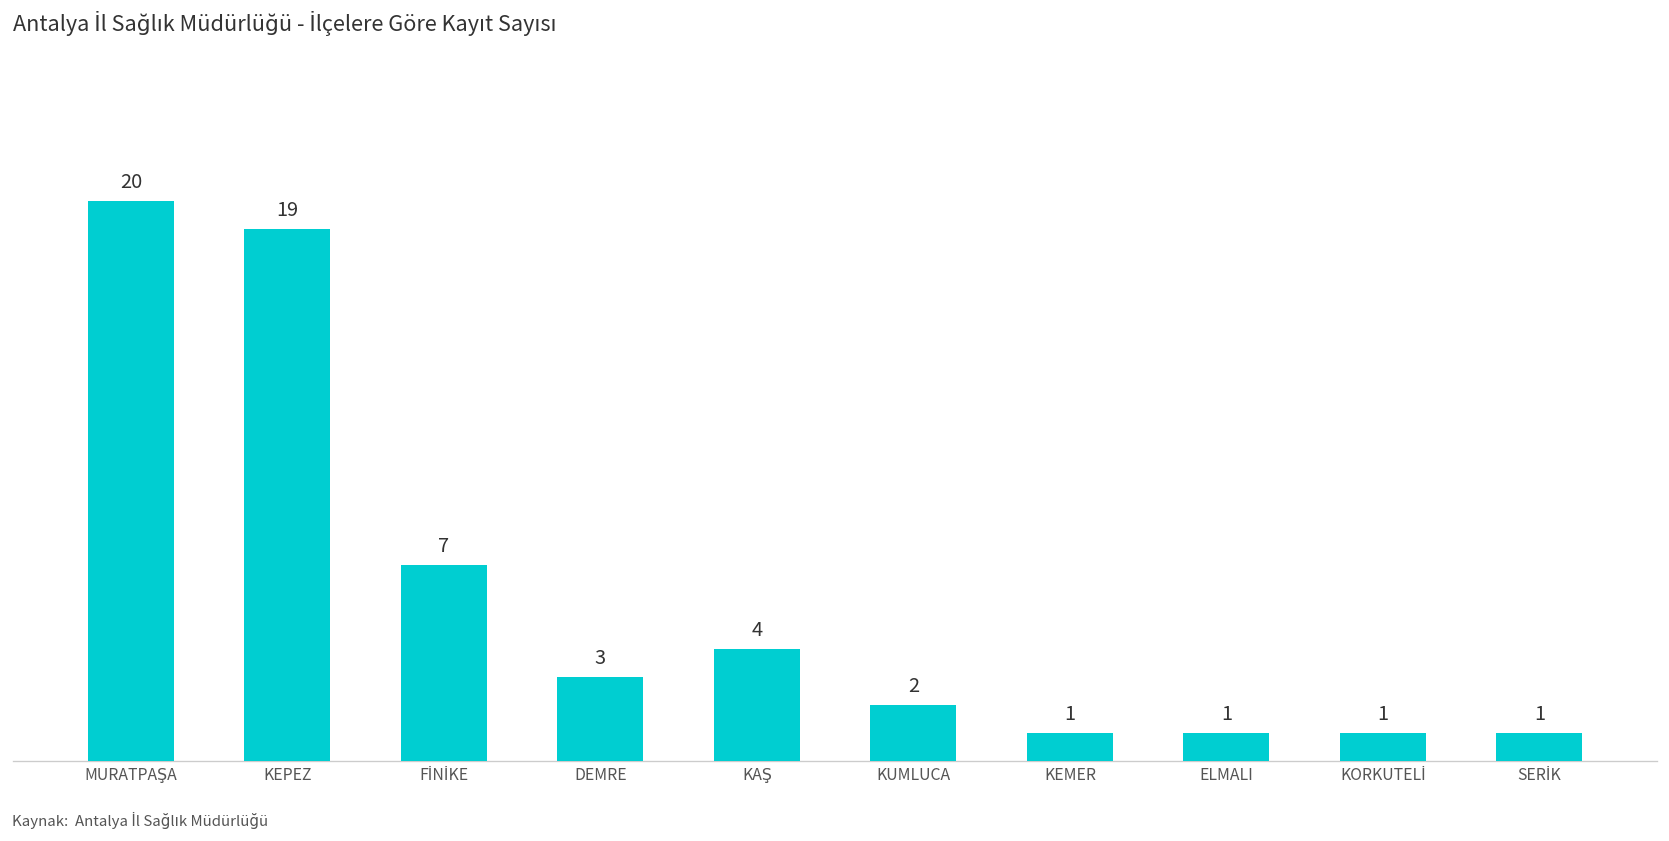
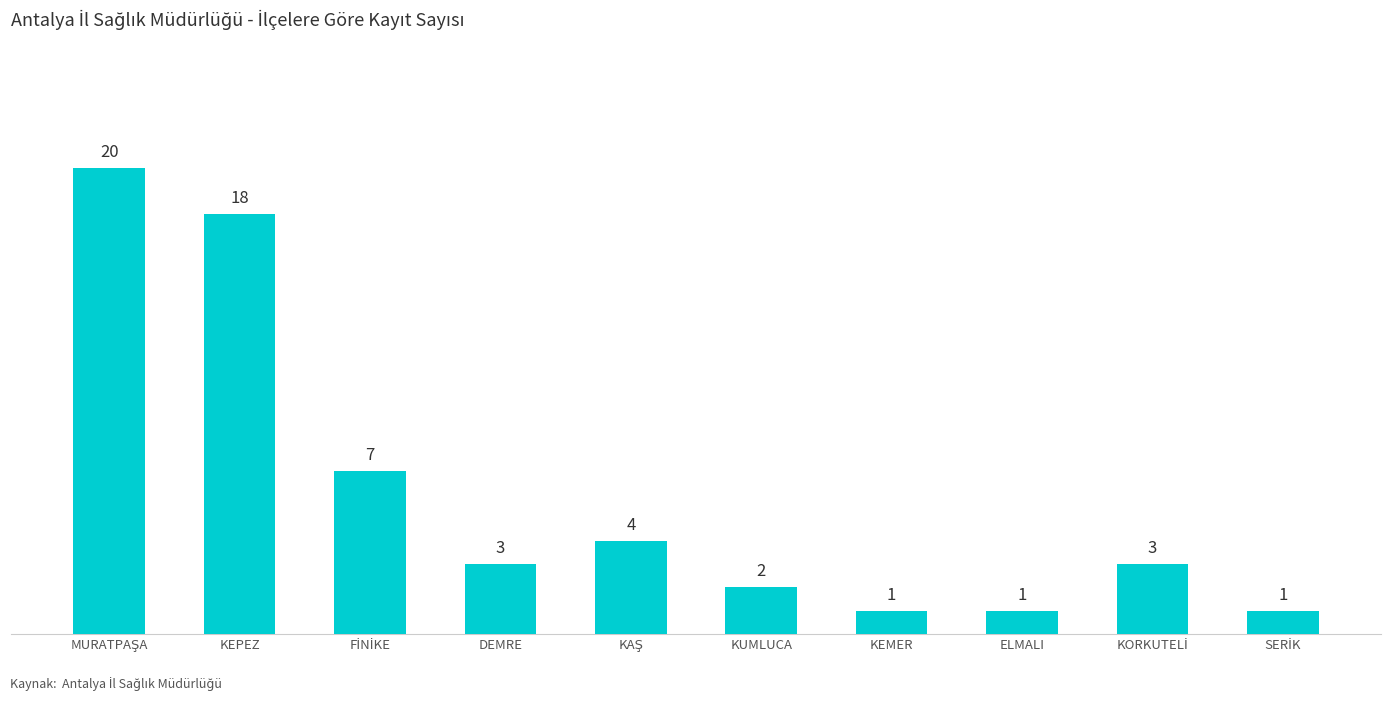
  {
    "MURATPAŞA": 20,
-   "KEPEZ": 19,
+   "KEPEZ": 18,
    "FİNİKE": 7,
    "DEMRE": 3,
    "KAŞ": 4,
    "KUMLUCA": 2,
    "KEMER": 1,
    "ELMALI": 1,
-   "KORKUTELİ": 1,
+   "KORKUTELİ": 3,
    "SERİK": 1
  }
